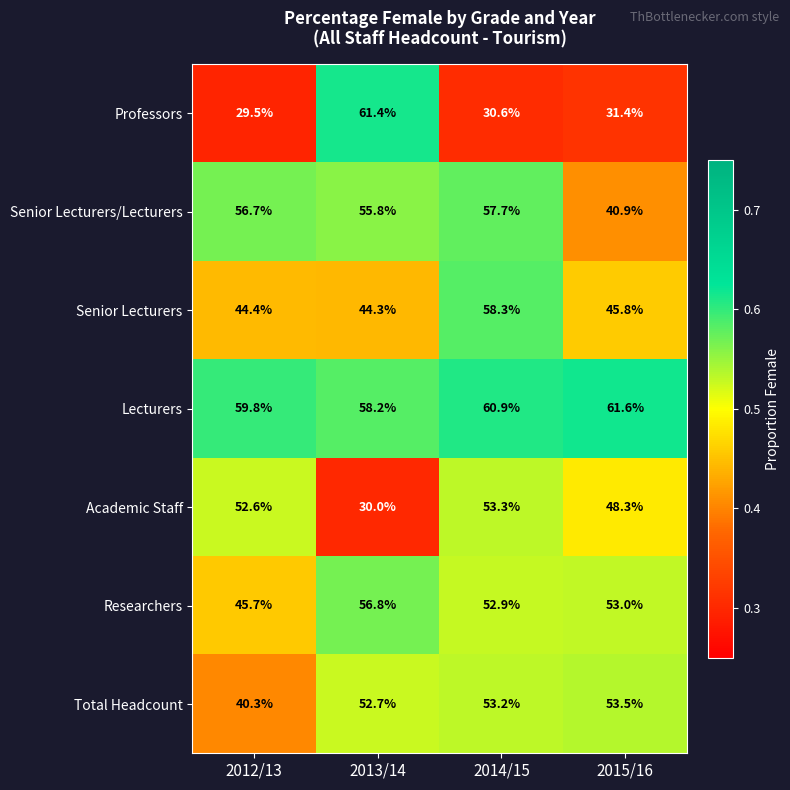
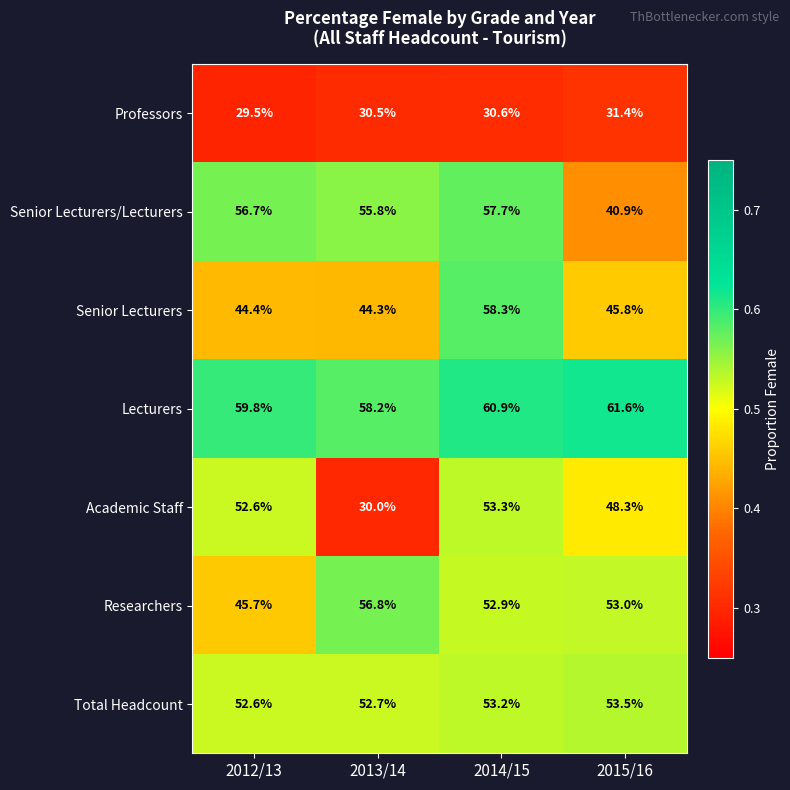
  {
    "Professors": {
      "2012/13": "29.5%",
-     "2013/14": "61.4%",
+     "2013/14": "30.5%",
      "2014/15": "30.6%",
      "2015/16": "31.4%"
    },
    "Senior Lecturers/Lecturers": {
      "2012/13": "56.7%",
      "2013/14": "55.8%",
      "2014/15": "57.7%",
      "2015/16": "40.9%"
    },
    "Senior Lecturers": {
      "2012/13": "44.4%",
      "2013/14": "44.3%",
      "2014/15": "58.3%",
      "2015/16": "45.8%"
    },
    "Lecturers": {
      "2012/13": "59.8%",
      "2013/14": "58.2%",
      "2014/15": "60.9%",
      "2015/16": "61.6%"
    },
    "Academic Staff": {
      "2012/13": "52.6%",
      "2013/14": "30.0%",
      "2014/15": "53.3%",
      "2015/16": "48.3%"
    },
    "Researchers": {
      "2012/13": "45.7%",
      "2013/14": "56.8%",
      "2014/15": "52.9%",
      "2015/16": "53.0%"
    },
    "Total Headcount": {
-     "2012/13": "40.3%",
+     "2012/13": "52.6%",
      "2013/14": "52.7%",
      "2014/15": "53.2%",
      "2015/16": "53.5%"
    }
  }
